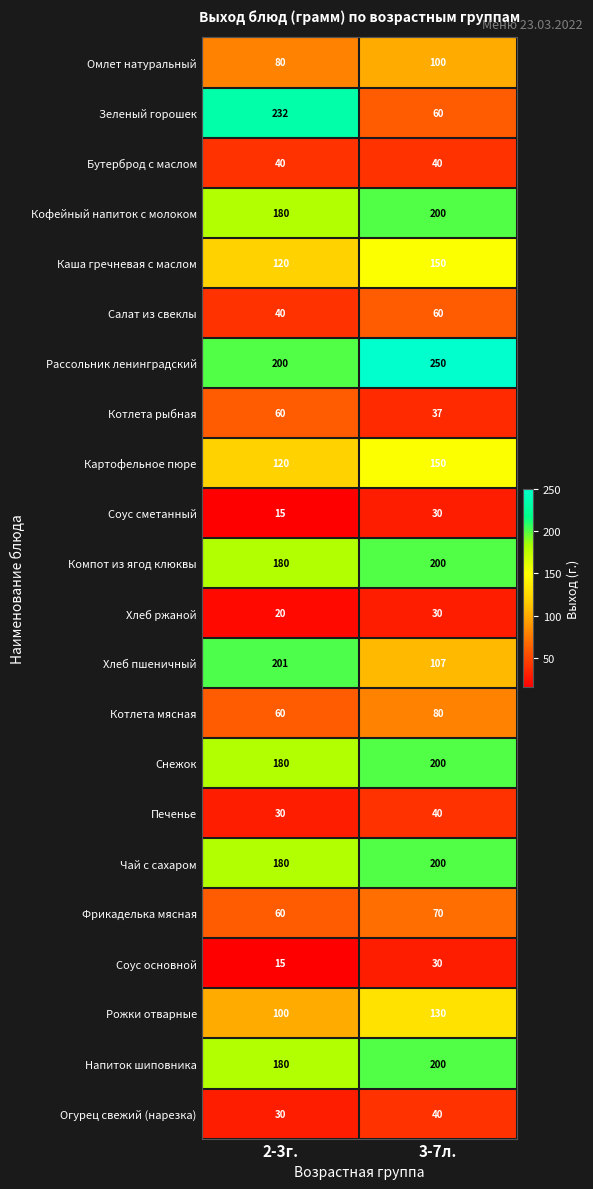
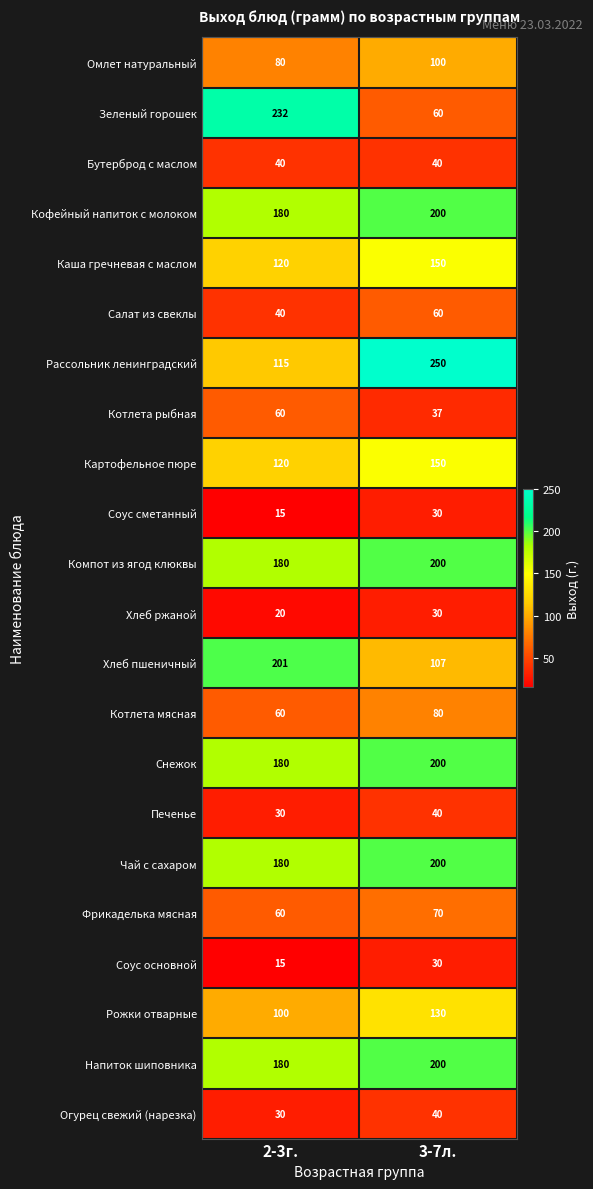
  {
    "Омлет натуральный": {
      "2-3г.": 80,
      "3-7л.": 100
    },
    "Зеленый горошек": {
      "2-3г.": 232,
      "3-7л.": 60
    },
    "Бутерброд с маслом": {
      "2-3г.": 40,
      "3-7л.": 40
    },
    "Кофейный напиток с молоком": {
      "2-3г.": 180,
      "3-7л.": 200
    },
    "Каша гречневая с маслом": {
      "2-3г.": 120,
      "3-7л.": 150
    },
    "Салат из свеклы": {
      "2-3г.": 40,
      "3-7л.": 60
    },
    "Рассольник ленинградский": {
-     "2-3г.": 200,
+     "2-3г.": 115,
      "3-7л.": 250
    },
    "Котлета рыбная": {
      "2-3г.": 60,
      "3-7л.": 37
    },
    "Картофельное пюре": {
      "2-3г.": 120,
      "3-7л.": 150
    },
    "Соус сметанный": {
      "2-3г.": 15,
      "3-7л.": 30
    },
    "Компот из ягод клюквы": {
      "2-3г.": 180,
      "3-7л.": 200
    },
    "Хлеб ржаной": {
      "2-3г.": 20,
      "3-7л.": 30
    },
    "Хлеб пшеничный": {
      "2-3г.": 201,
      "3-7л.": 107
    },
    "Котлета мясная": {
      "2-3г.": 60,
      "3-7л.": 80
    },
    "Снежок": {
      "2-3г.": 180,
      "3-7л.": 200
    },
    "Печенье": {
      "2-3г.": 30,
      "3-7л.": 40
    },
    "Чай с сахаром": {
      "2-3г.": 180,
      "3-7л.": 200
    },
    "Фрикаделька мясная": {
      "2-3г.": 60,
      "3-7л.": 70
    },
    "Соус основной": {
      "2-3г.": 15,
      "3-7л.": 30
    },
    "Рожки отварные": {
      "2-3г.": 100,
      "3-7л.": 130
    },
    "Напиток шиповника": {
      "2-3г.": 180,
      "3-7л.": 200
    },
    "Огурец свежий (нарезка)": {
      "2-3г.": 30,
      "3-7л.": 40
    }
  }
